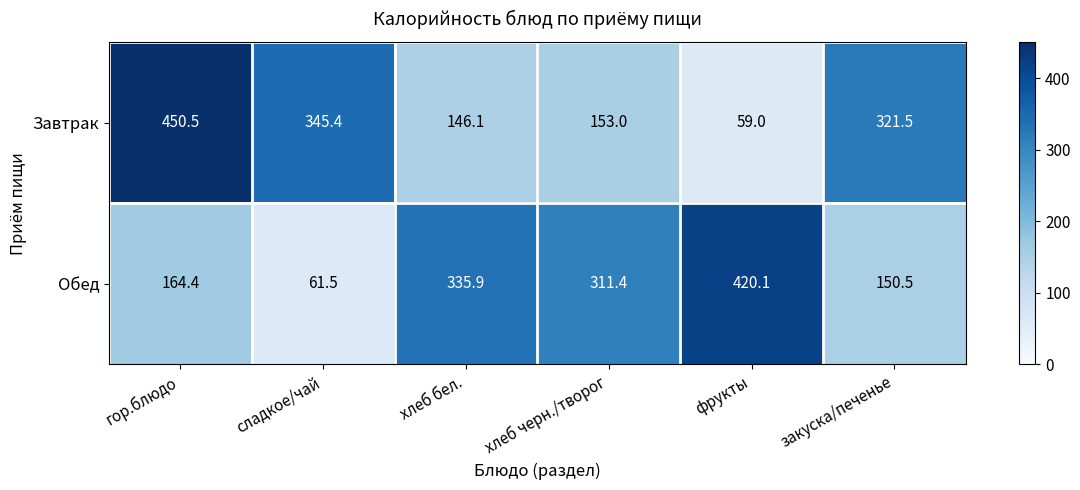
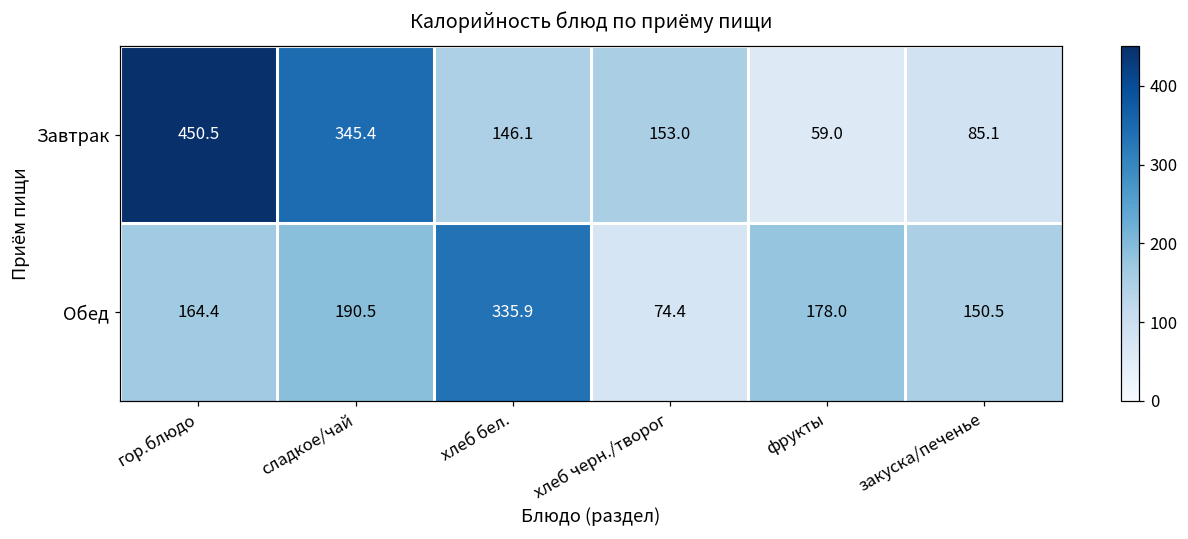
  {
    "Завтрак": {
      "гор.блюдо": 450.5,
      "сладкое/чай": 345.4,
      "хлеб бел.": 146.1,
      "хлеб черн./творог": 153.0,
      "фрукты": 59.0,
-     "закуска/печенье": 321.5
+     "закуска/печенье": 85.1
    },
    "Обед": {
      "гор.блюдо": 164.4,
-     "сладкое/чай": 61.5,
+     "сладкое/чай": 190.5,
      "хлеб бел.": 335.9,
-     "хлеб черн./творог": 311.4,
-     "фрукты": 420.1,
+     "хлеб черн./творог": 74.4,
+     "фрукты": 178.0,
      "закуска/печенье": 150.5
    }
  }
